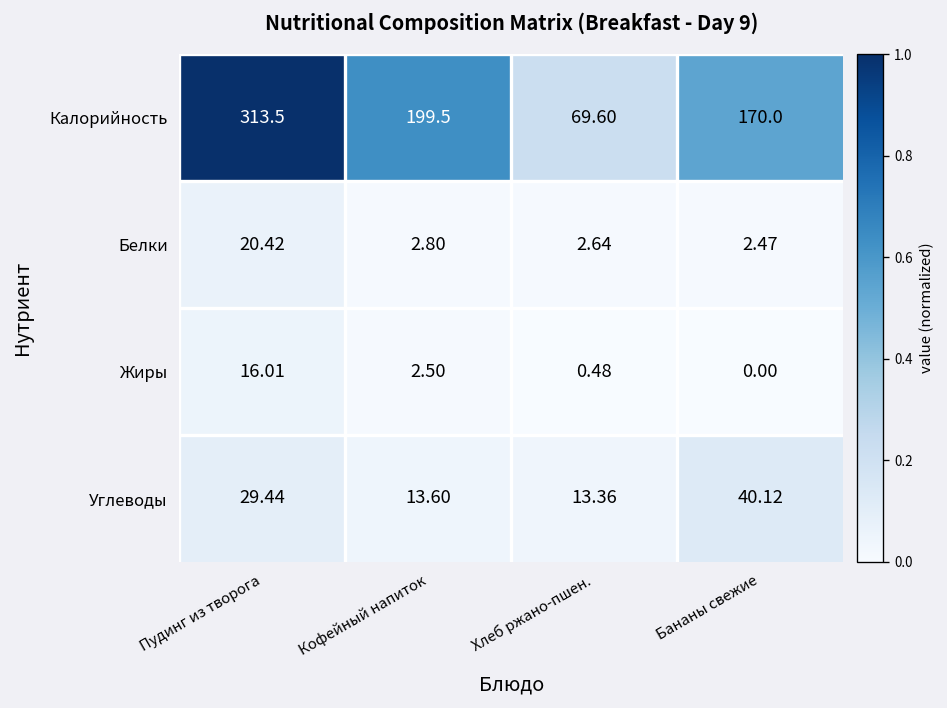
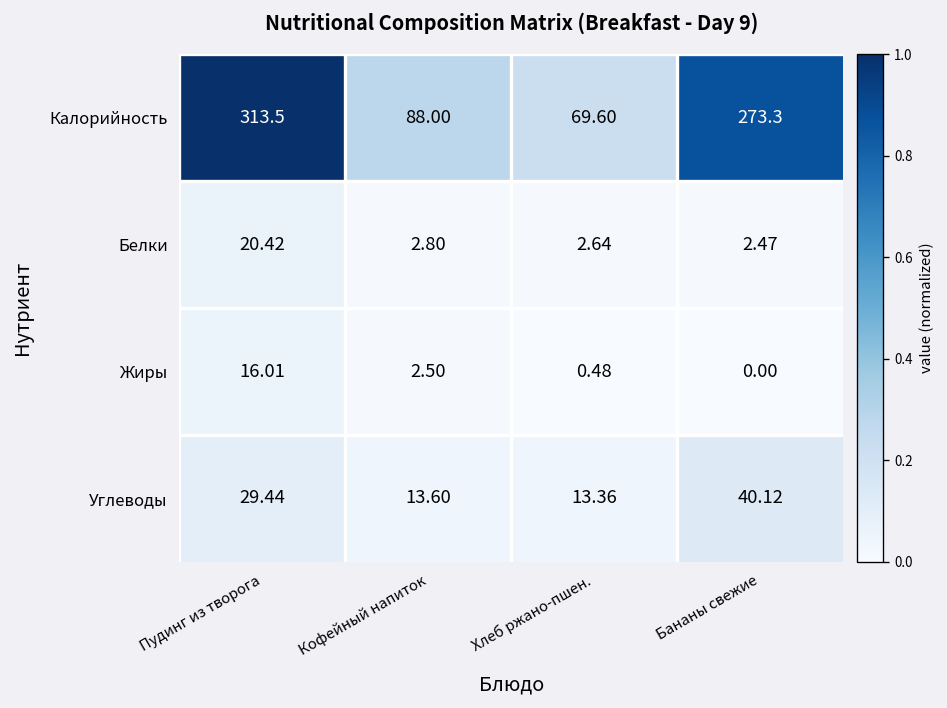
  {
    "Калорийность": {
      "Пудинг из творога": 313.5,
-     "Кофейный напиток": 199.5,
+     "Кофейный напиток": 88.00,
      "Хлеб ржано-пшен.": 69.60,
-     "Бананы свежие": 170.0
+     "Бананы свежие": 273.3
    },
    "Белки": {
      "Пудинг из творога": 20.42,
      "Кофейный напиток": 2.80,
      "Хлеб ржано-пшен.": 2.64,
      "Бананы свежие": 2.47
    },
    "Жиры": {
      "Пудинг из творога": 16.01,
      "Кофейный напиток": 2.50,
      "Хлеб ржано-пшен.": 0.48,
      "Бананы свежие": 0.00
    },
    "Углеводы": {
      "Пудинг из творога": 29.44,
      "Кофейный напиток": 13.60,
      "Хлеб ржано-пшен.": 13.36,
      "Бананы свежие": 40.12
    }
  }
